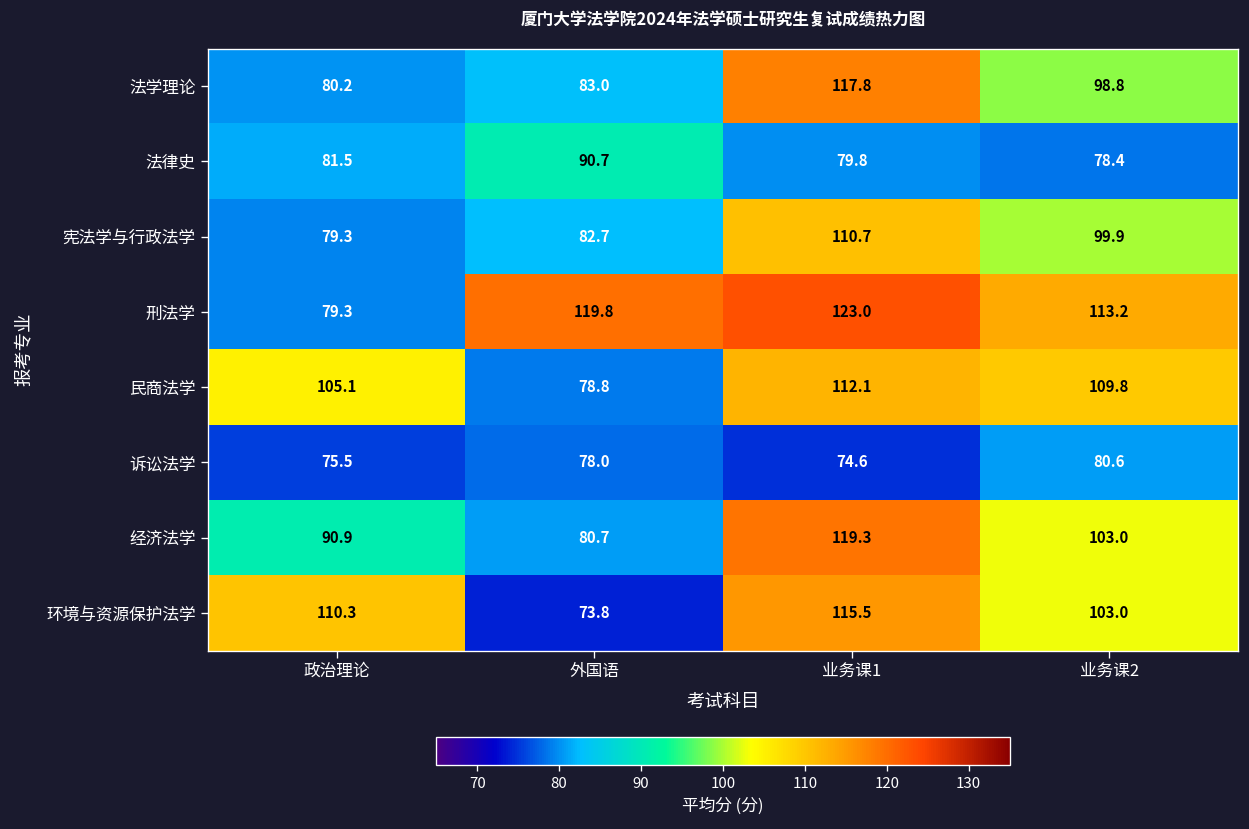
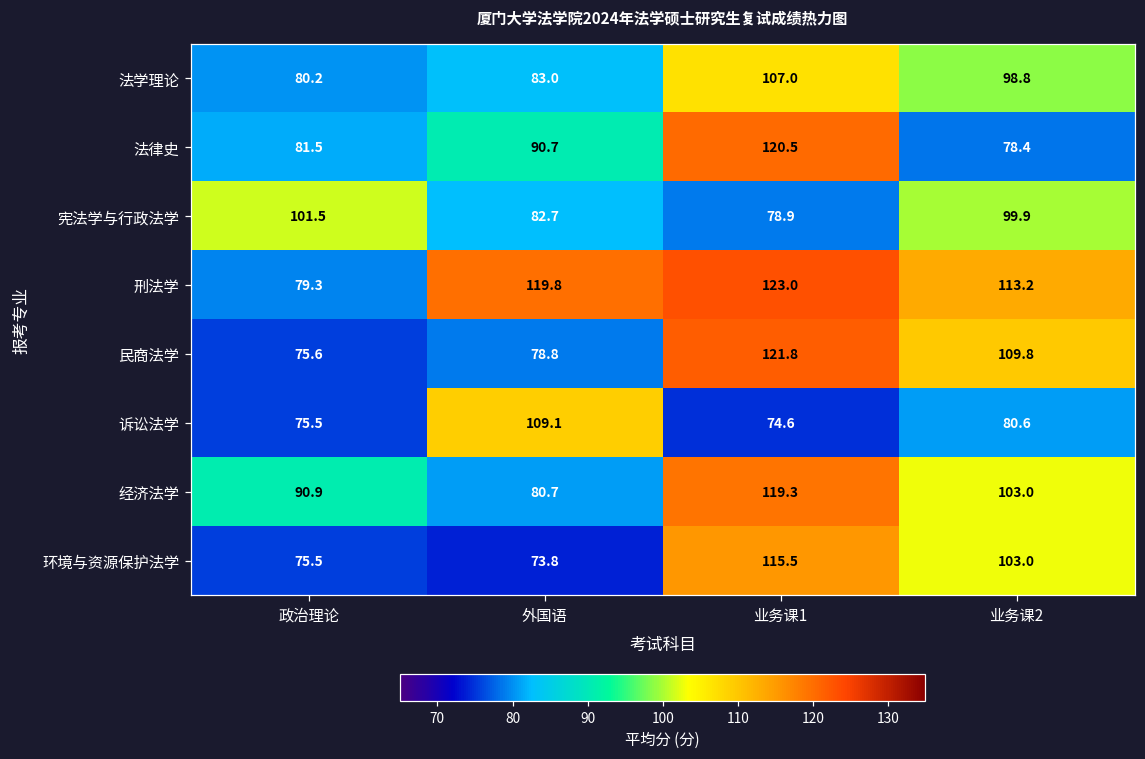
  {
    "法学理论": {
      "政治理论": 80.2,
      "外国语": 83.0,
-     "业务课1": 117.8,
+     "业务课1": 107.0,
      "业务课2": 98.8
    },
    "法律史": {
      "政治理论": 81.5,
      "外国语": 90.7,
-     "业务课1": 79.8,
+     "业务课1": 120.5,
      "业务课2": 78.4
    },
    "宪法学与行政法学": {
-     "政治理论": 79.3,
+     "政治理论": 101.5,
      "外国语": 82.7,
-     "业务课1": 110.7,
+     "业务课1": 78.9,
      "业务课2": 99.9
    },
    "刑法学": {
      "政治理论": 79.3,
      "外国语": 119.8,
      "业务课1": 123.0,
      "业务课2": 113.2
    },
    "民商法学": {
-     "政治理论": 105.1,
+     "政治理论": 75.6,
      "外国语": 78.8,
-     "业务课1": 112.1,
+     "业务课1": 121.8,
      "业务课2": 109.8
    },
    "诉讼法学": {
      "政治理论": 75.5,
-     "外国语": 78.0,
+     "外国语": 109.1,
      "业务课1": 74.6,
      "业务课2": 80.6
    },
    "经济法学": {
      "政治理论": 90.9,
      "外国语": 80.7,
      "业务课1": 119.3,
      "业务课2": 103.0
    },
    "环境与资源保护法学": {
-     "政治理论": 110.3,
+     "政治理论": 75.5,
      "外国语": 73.8,
      "业务课1": 115.5,
      "业务课2": 103.0
    }
  }
